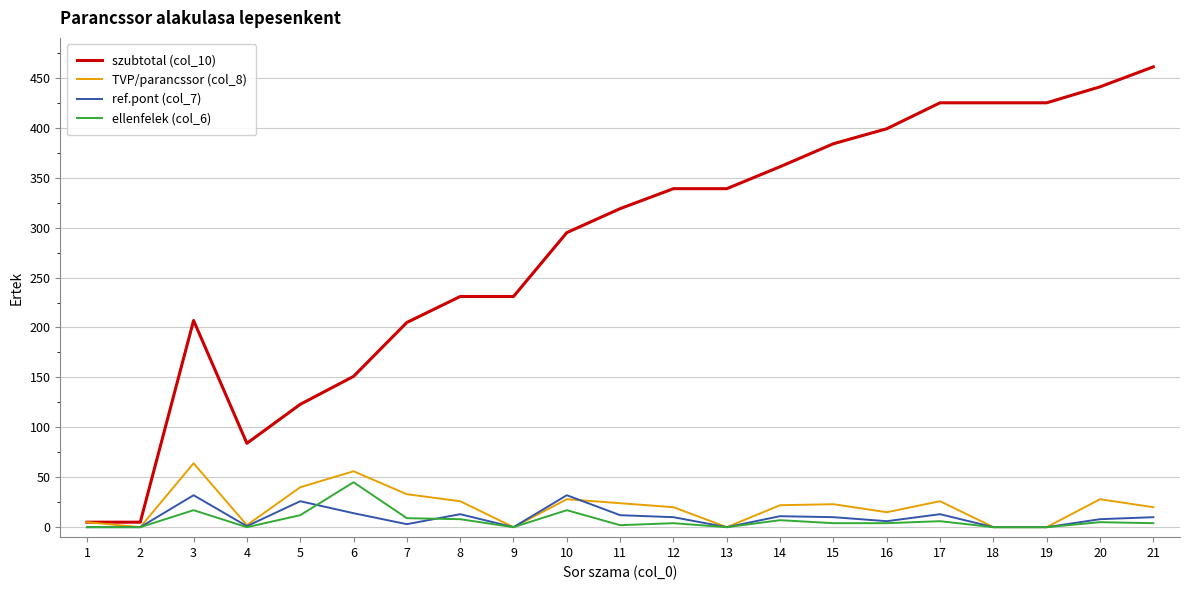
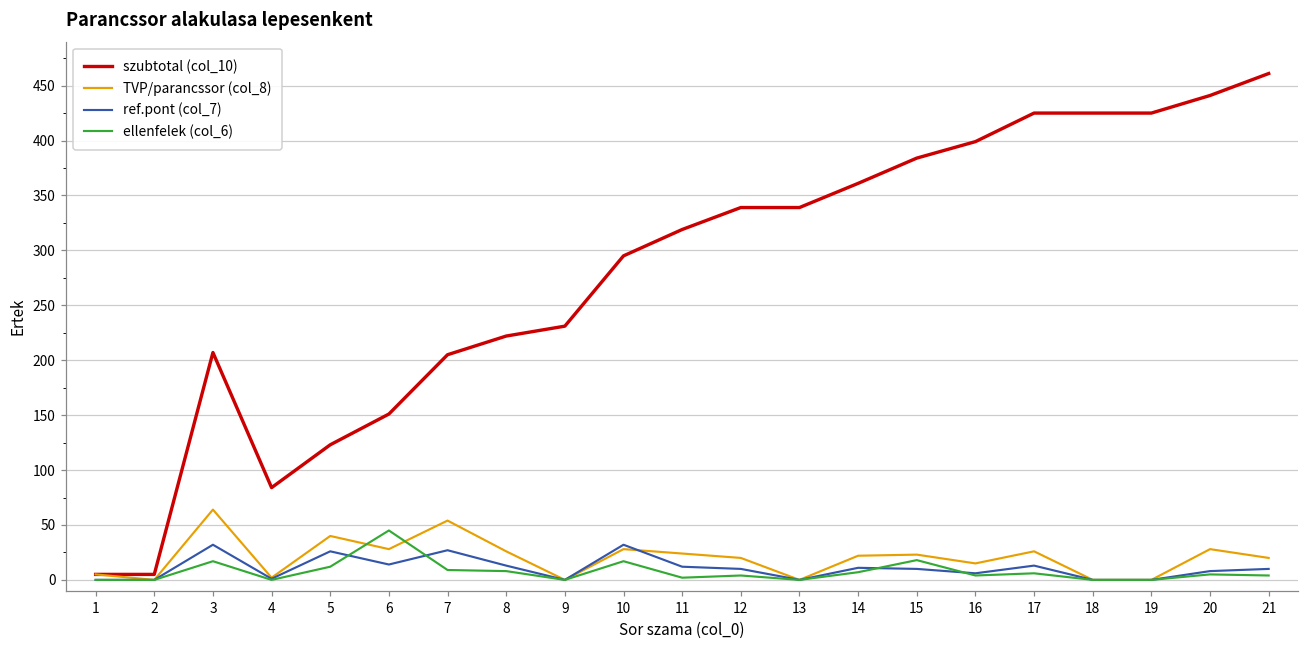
  {
    "szubtotal (col_10)": {
      "2": 10,
      "3": 210,
      "4": 80,
      "5": 120,
      "6": 150,
      "7": 210,
-     "8": 230,
+     "8": 220,
      "9": 230,
      "10": 300,
      "11": 320,
      "12": 340,
      "13": 340,
      "14": 360,
      "15": 380,
      "16": 400,
      "17": 430,
      "18": 430,
      "19": 430,
      "20": 440,
      "21": 460
    },
    "TVP/parancssor (col_8)": {
      "3": 60,
      "5": 40,
-     "6": 60,
-     "7": 30,
+     "6": 30,
+     "7": 50,
      "8": 30,
      "10": 30,
      "11": 20,
      "12": 20,
      "14": 20,
      "15": 20,
      "16": 20,
      "17": 30,
      "20": 30,
      "21": 20
    },
    "ref.pont (col_7)": {
      "3": 30,
      "5": 30,
      "6": 10,
-     "7": 0,
+     "7": 30,
      "8": 10,
      "10": 30,
      "11": 10,
      "12": 10,
      "14": 10,
      "15": 10,
      "17": 10,
      "20": 10,
      "21": 10
    },
    "ellenfelek (col_6)": {
      "3": 20,
      "5": 10,
      "6": 50,
      "7": 10,
      "8": 10,
      "10": 20,
      "11": 0,
      "12": 0,
      "14": 10,
-     "15": 0,
+     "15": 20,
      "17": 10,
      "20": 10,
      "21": 0
    }
  }
